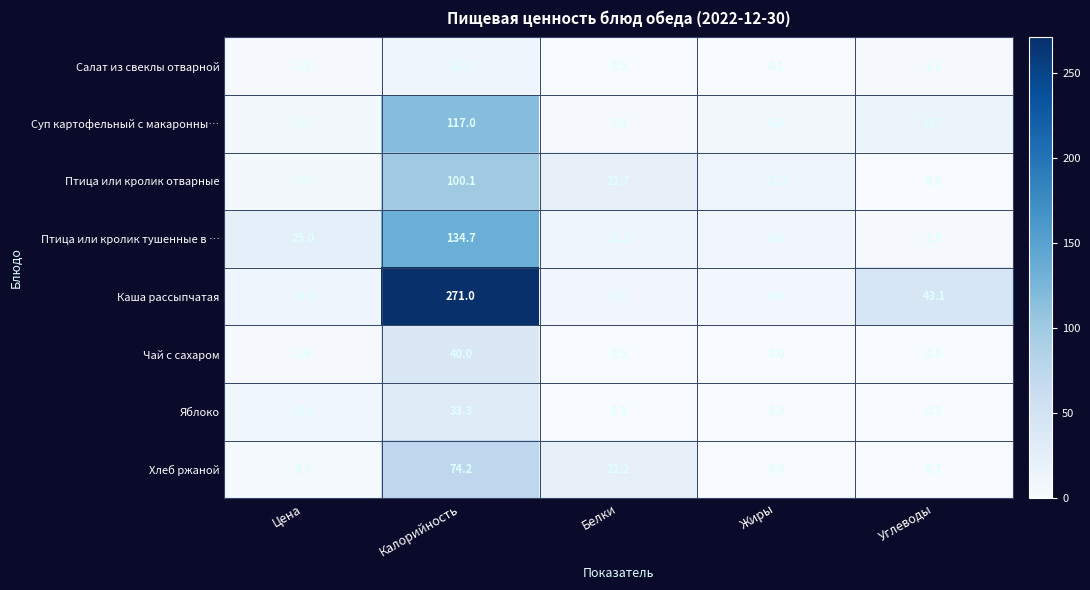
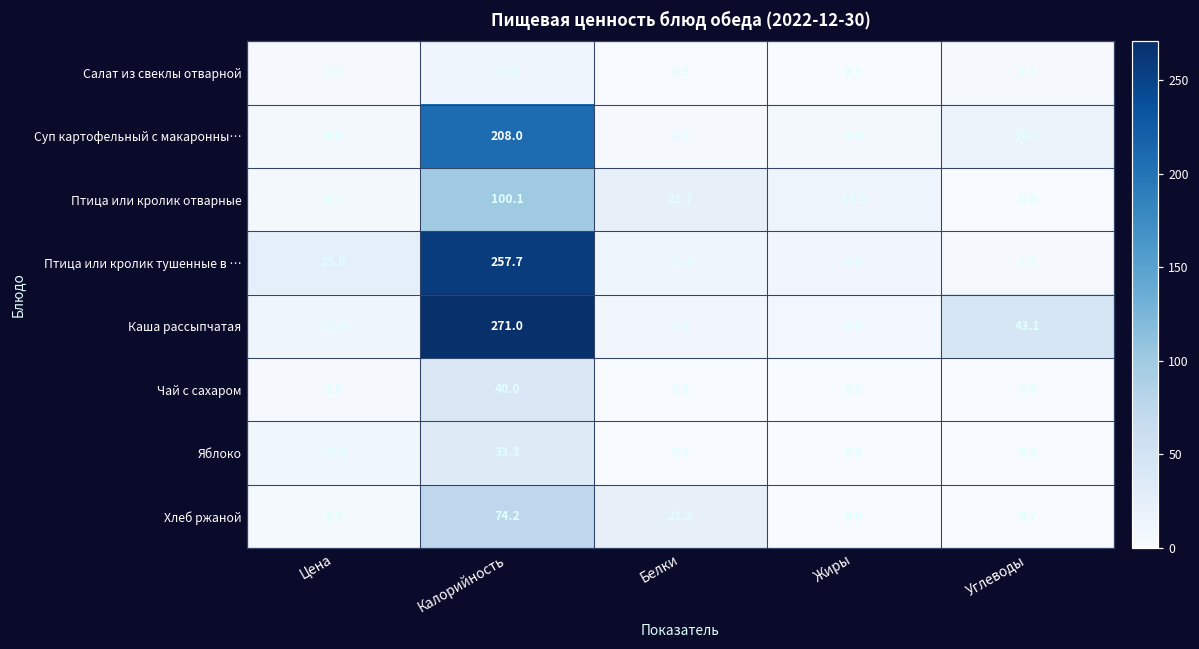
  {
    "Суп картофельный с макаронны…": {
-     "Калорийность": 117.0
+     "Калорийность": 208.0
    },
    "Птица или кролик отварные": {
      "Калорийность": 100.1
    },
    "Птица или кролик тушенные в …": {
-     "Калорийность": 134.7
+     "Калорийность": 257.7
    },
    "Каша рассыпчатая": {
      "Калорийность": 271.0
    }
  }
